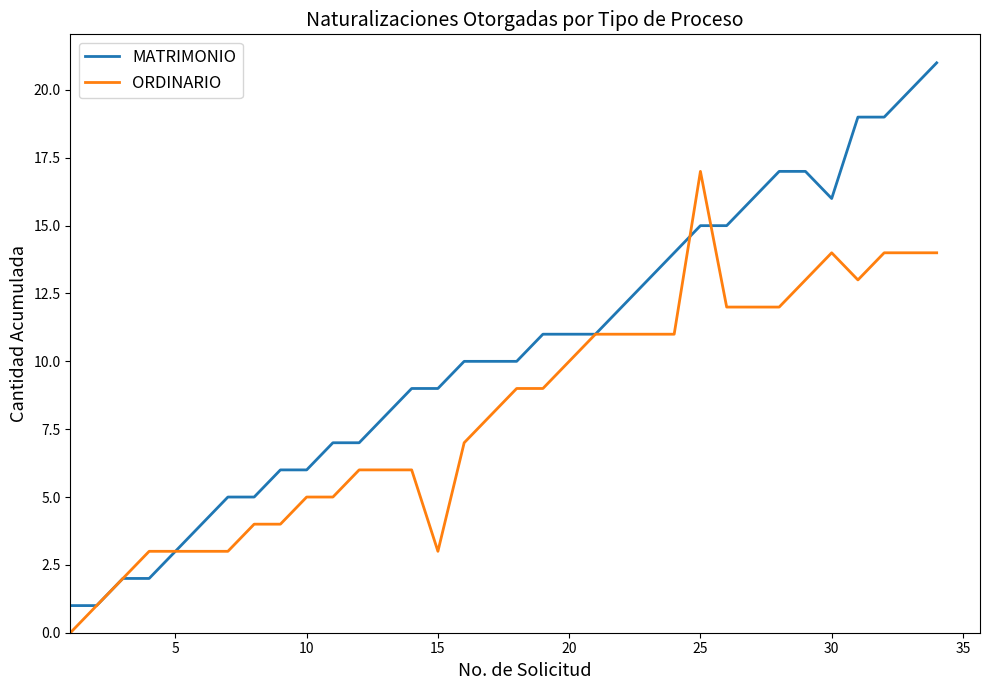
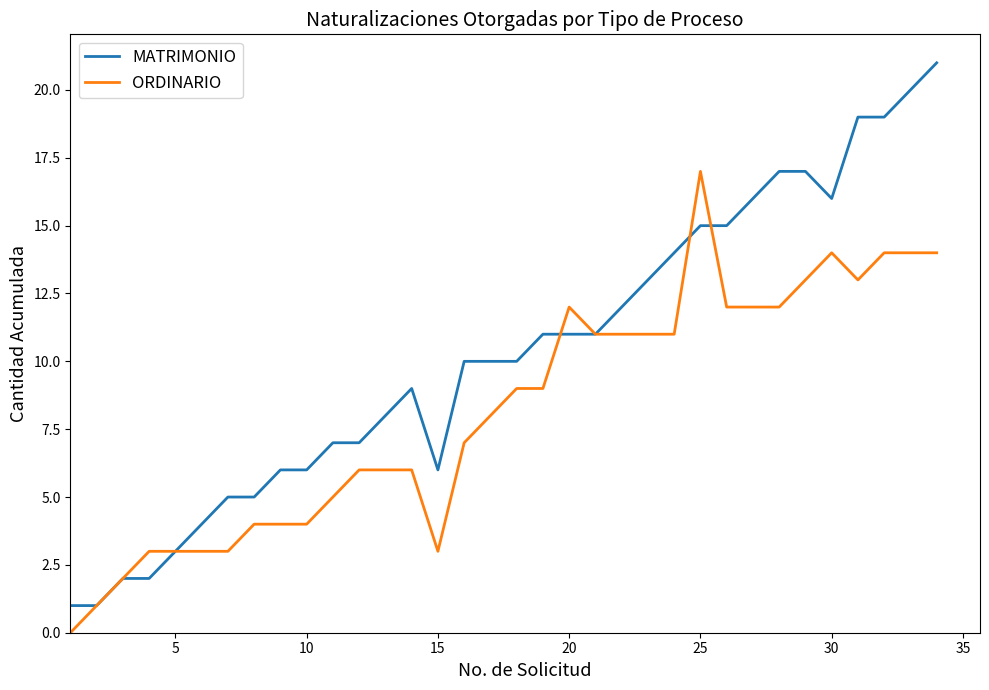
  {
    "MATRIMONIO": {
      "10": 6,
-     "15": 9,
+     "15": 6,
      "20": 11,
      "25": 15,
      "30": 16
    },
    "ORDINARIO": {
-     "10": 5,
+     "10": 4,
      "15": 3,
-     "20": 10,
+     "20": 12,
      "25": 17,
      "30": 14
    }
  }
